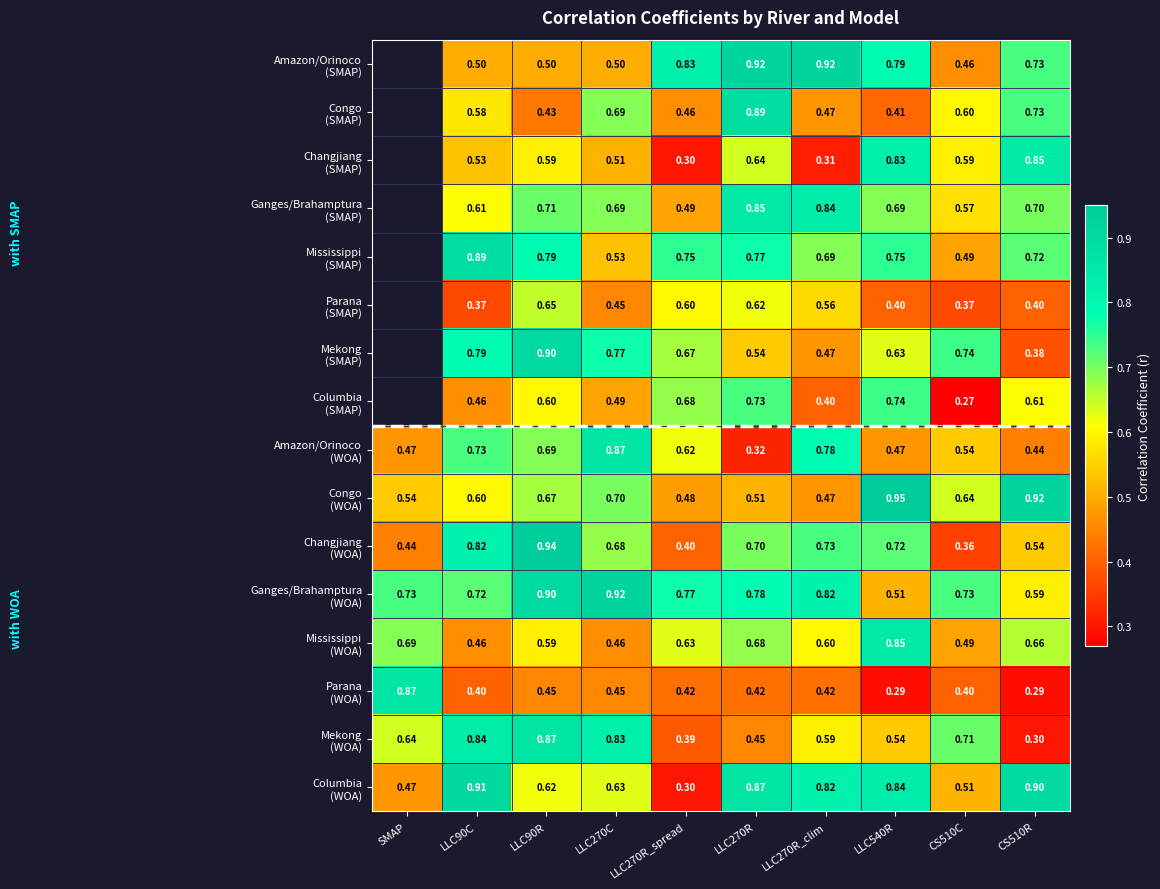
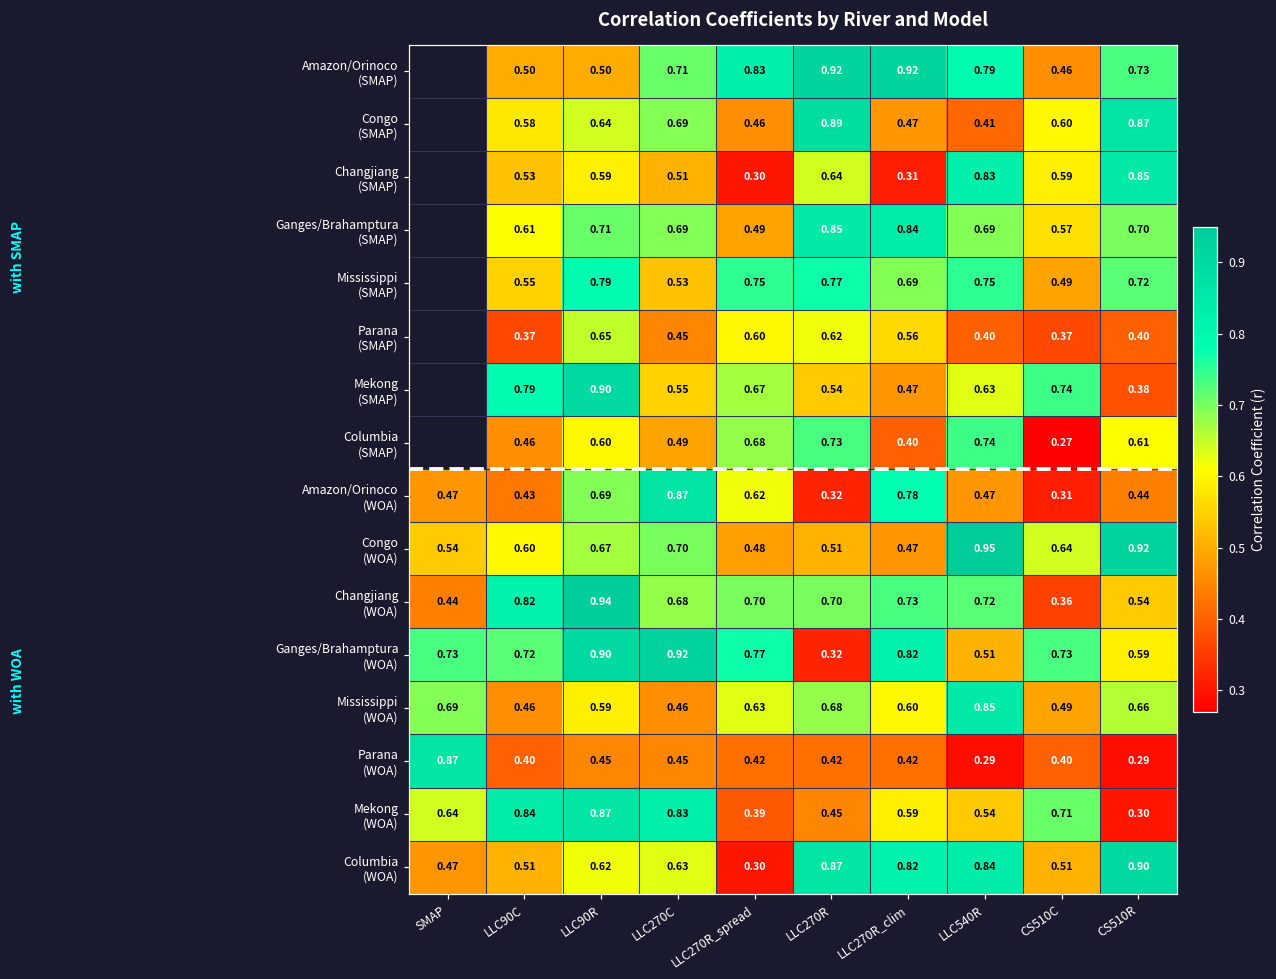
  {
    "Amazon/Orinoco (SMAP)": {
      "LLC90C": 0.50,
      "LLC90R": 0.50,
-     "LLC270C": 0.50,
+     "LLC270C": 0.71,
      "LLC270R_spread": 0.83,
      "LLC270R": 0.92,
      "LLC270R_clim": 0.92,
      "LLC540R": 0.79,
      "CS510C": 0.46,
      "CS510R": 0.73
    },
    "Congo (SMAP)": {
      "LLC90C": 0.58,
-     "LLC90R": 0.43,
+     "LLC90R": 0.64,
      "LLC270C": 0.69,
      "LLC270R_spread": 0.46,
      "LLC270R": 0.89,
      "LLC270R_clim": 0.47,
      "LLC540R": 0.41,
      "CS510C": 0.60,
-     "CS510R": 0.73
+     "CS510R": 0.87
    },
    "Changjiang (SMAP)": {
      "LLC90C": 0.53,
      "LLC90R": 0.59,
      "LLC270C": 0.51,
      "LLC270R_spread": 0.30,
      "LLC270R": 0.64,
      "LLC270R_clim": 0.31,
      "LLC540R": 0.83,
      "CS510C": 0.59,
      "CS510R": 0.85
    },
    "Ganges/Brahamptura (SMAP)": {
      "LLC90C": 0.61,
      "LLC90R": 0.71,
      "LLC270C": 0.69,
      "LLC270R_spread": 0.49,
      "LLC270R": 0.85,
      "LLC270R_clim": 0.84,
      "LLC540R": 0.69,
      "CS510C": 0.57,
      "CS510R": 0.70
    },
    "Mississippi (SMAP)": {
-     "LLC90C": 0.89,
+     "LLC90C": 0.55,
      "LLC90R": 0.79,
      "LLC270C": 0.53,
      "LLC270R_spread": 0.75,
      "LLC270R": 0.77,
      "LLC270R_clim": 0.69,
      "LLC540R": 0.75,
      "CS510C": 0.49,
      "CS510R": 0.72
    },
    "Parana (SMAP)": {
      "LLC90C": 0.37,
      "LLC90R": 0.65,
      "LLC270C": 0.45,
      "LLC270R_spread": 0.60,
      "LLC270R": 0.62,
      "LLC270R_clim": 0.56,
      "LLC540R": 0.40,
      "CS510C": 0.37,
      "CS510R": 0.40
    },
    "Mekong (SMAP)": {
      "LLC90C": 0.79,
      "LLC90R": 0.90,
-     "LLC270C": 0.77,
+     "LLC270C": 0.55,
      "LLC270R_spread": 0.67,
      "LLC270R": 0.54,
      "LLC270R_clim": 0.47,
      "LLC540R": 0.63,
      "CS510C": 0.74,
      "CS510R": 0.38
    },
    "Columbia (SMAP)": {
      "LLC90C": 0.46,
      "LLC90R": 0.60,
      "LLC270C": 0.49,
      "LLC270R_spread": 0.68,
      "LLC270R": 0.73,
      "LLC270R_clim": 0.40,
      "LLC540R": 0.74,
      "CS510C": 0.27,
      "CS510R": 0.61
    },
    "Amazon/Orinoco (WOA)": {
      "SMAP": 0.47,
-     "LLC90C": 0.73,
+     "LLC90C": 0.43,
      "LLC90R": 0.69,
      "LLC270C": 0.87,
      "LLC270R_spread": 0.62,
      "LLC270R": 0.32,
      "LLC270R_clim": 0.78,
      "LLC540R": 0.47,
-     "CS510C": 0.54,
+     "CS510C": 0.31,
      "CS510R": 0.44
    },
    "Congo (WOA)": {
      "SMAP": 0.54,
      "LLC90C": 0.60,
      "LLC90R": 0.67,
      "LLC270C": 0.70,
      "LLC270R_spread": 0.48,
      "LLC270R": 0.51,
      "LLC270R_clim": 0.47,
      "LLC540R": 0.95,
      "CS510C": 0.64,
      "CS510R": 0.92
    },
    "Changjiang (WOA)": {
      "SMAP": 0.44,
      "LLC90C": 0.82,
      "LLC90R": 0.94,
      "LLC270C": 0.68,
-     "LLC270R_spread": 0.40,
+     "LLC270R_spread": 0.70,
      "LLC270R": 0.70,
      "LLC270R_clim": 0.73,
      "LLC540R": 0.72,
      "CS510C": 0.36,
      "CS510R": 0.54
    },
    "Ganges/Brahamptura (WOA)": {
      "SMAP": 0.73,
      "LLC90C": 0.72,
      "LLC90R": 0.90,
      "LLC270C": 0.92,
      "LLC270R_spread": 0.77,
-     "LLC270R": 0.78,
+     "LLC270R": 0.32,
      "LLC270R_clim": 0.82,
      "LLC540R": 0.51,
      "CS510C": 0.73,
      "CS510R": 0.59
    },
    "Mississippi (WOA)": {
      "SMAP": 0.69,
      "LLC90C": 0.46,
      "LLC90R": 0.59,
      "LLC270C": 0.46,
      "LLC270R_spread": 0.63,
      "LLC270R": 0.68,
      "LLC270R_clim": 0.60,
      "LLC540R": 0.85,
      "CS510C": 0.49,
      "CS510R": 0.66
    },
    "Parana (WOA)": {
      "SMAP": 0.87,
      "LLC90C": 0.40,
      "LLC90R": 0.45,
      "LLC270C": 0.45,
      "LLC270R_spread": 0.42,
      "LLC270R": 0.42,
      "LLC270R_clim": 0.42,
      "LLC540R": 0.29,
      "CS510C": 0.40,
      "CS510R": 0.29
    },
    "Mekong (WOA)": {
      "SMAP": 0.64,
      "LLC90C": 0.84,
      "LLC90R": 0.87,
      "LLC270C": 0.83,
      "LLC270R_spread": 0.39,
      "LLC270R": 0.45,
      "LLC270R_clim": 0.59,
      "LLC540R": 0.54,
      "CS510C": 0.71,
      "CS510R": 0.30
    },
    "Columbia (WOA)": {
      "SMAP": 0.47,
-     "LLC90C": 0.91,
+     "LLC90C": 0.51,
      "LLC90R": 0.62,
      "LLC270C": 0.63,
      "LLC270R_spread": 0.30,
      "LLC270R": 0.87,
      "LLC270R_clim": 0.82,
      "LLC540R": 0.84,
      "CS510C": 0.51,
      "CS510R": 0.90
    }
  }
